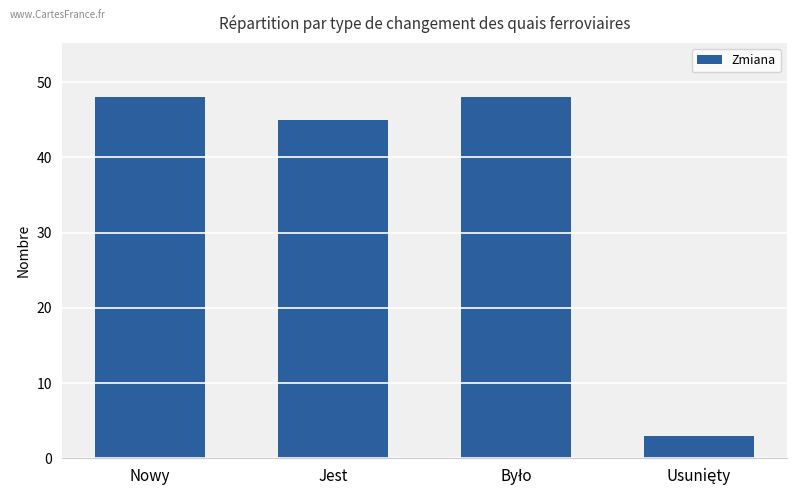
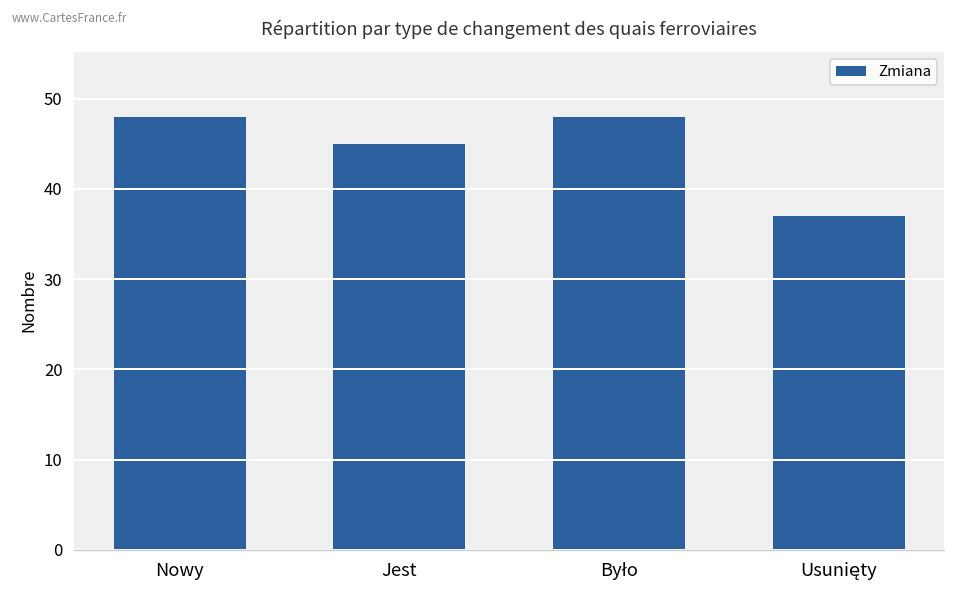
  {
    "Nowy": 48,
    "Jest": 45,
    "Było": 48,
-   "Usunięty": 3
+   "Usunięty": 37
  }
